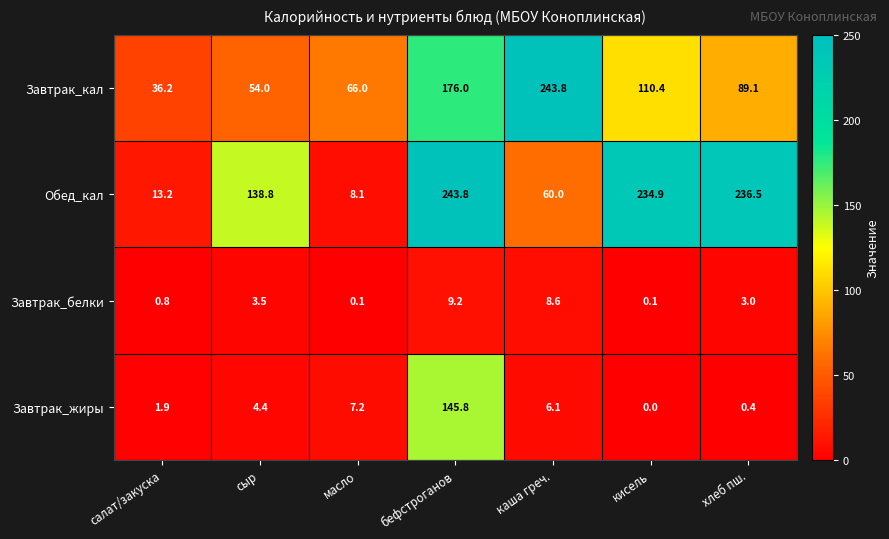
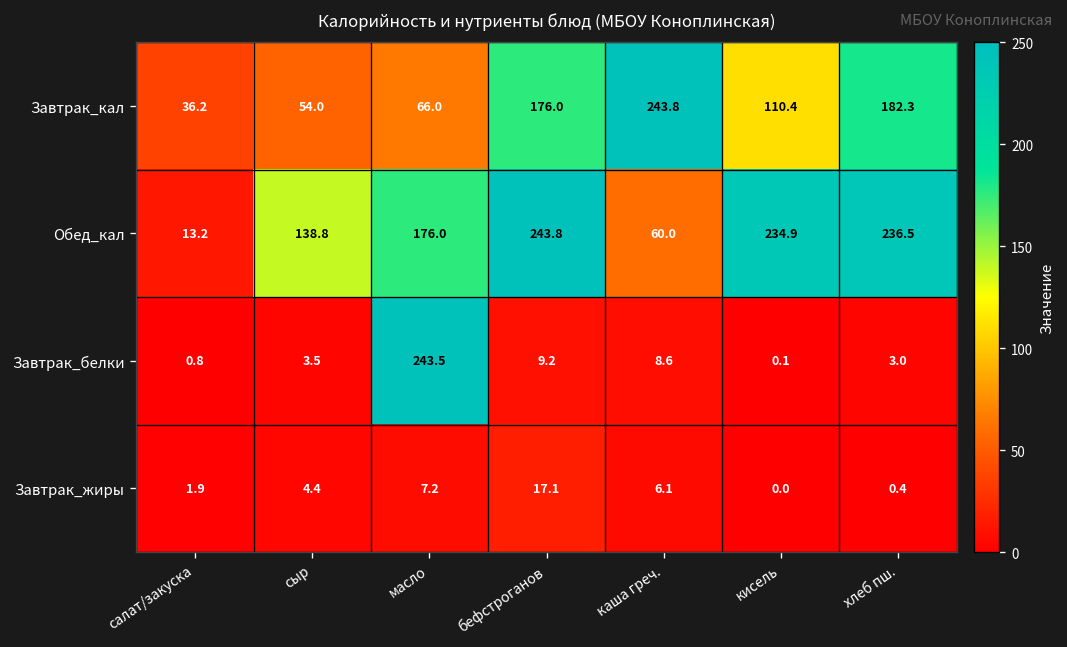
  {
    "Завтрак_кал": {
      "салат/закуска": 36.2,
      "сыр": 54.0,
      "масло": 66.0,
      "бефстроганов": 176.0,
      "каша греч.": 243.8,
      "кисель": 110.4,
-     "хлеб пш.": 89.1
+     "хлеб пш.": 182.3
    },
    "Обед_кал": {
      "салат/закуска": 13.2,
      "сыр": 138.8,
-     "масло": 8.1,
+     "масло": 176.0,
      "бефстроганов": 243.8,
      "каша греч.": 60.0,
      "кисель": 234.9,
      "хлеб пш.": 236.5
    },
    "Завтрак_белки": {
      "салат/закуска": 0.8,
      "сыр": 3.5,
-     "масло": 0.1,
+     "масло": 243.5,
      "бефстроганов": 9.2,
      "каша греч.": 8.6,
      "кисель": 0.1,
      "хлеб пш.": 3.0
    },
    "Завтрак_жиры": {
      "салат/закуска": 1.9,
      "сыр": 4.4,
      "масло": 7.2,
-     "бефстроганов": 145.8,
+     "бефстроганов": 17.1,
      "каша греч.": 6.1,
      "кисель": 0.0,
      "хлеб пш.": 0.4
    }
  }
